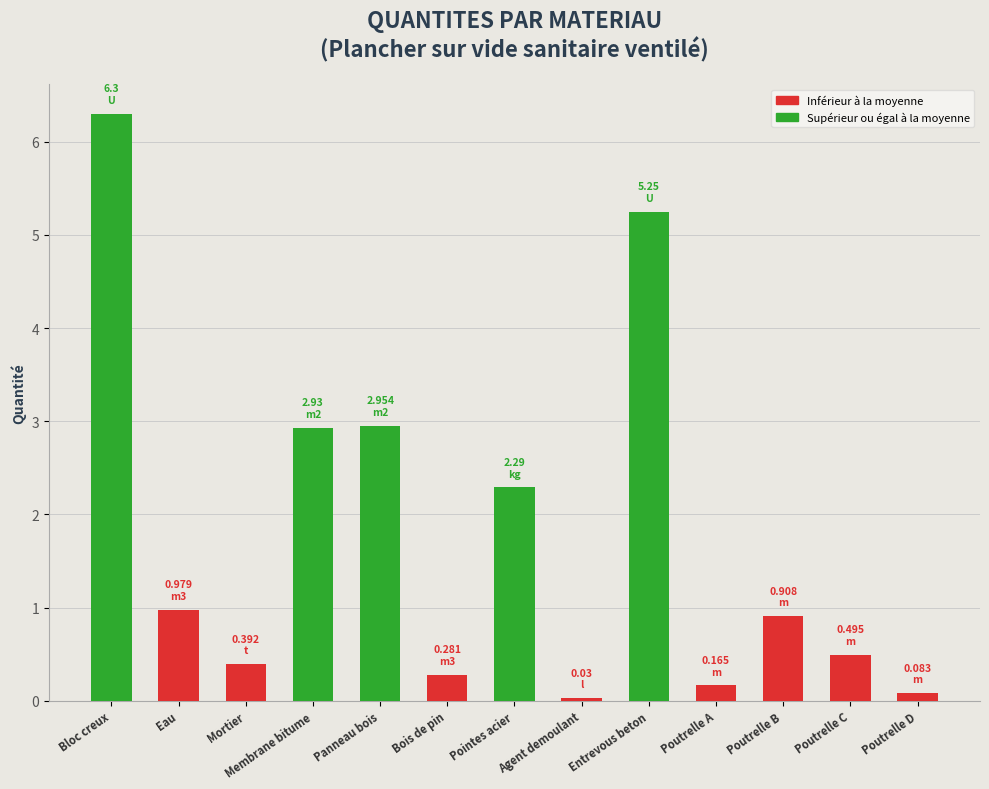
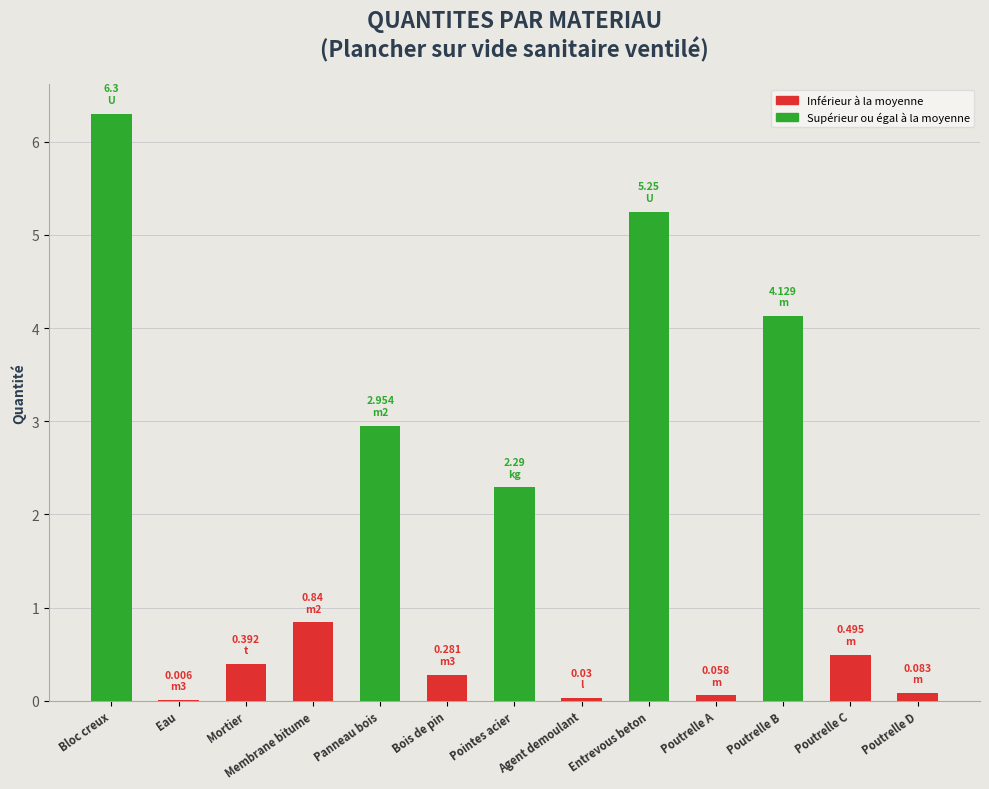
  {
    "Bloc creux": 6.3,
-   "Eau": 0.979,
+   "Eau": 0.006,
    "Mortier": 0.392,
-   "Membrane bitume": 2.93,
+   "Membrane bitume": 0.84,
    "Panneau bois": 2.954,
    "Bois de pin": 0.281,
    "Pointes acier": 2.29,
    "Agent demoulant": 0.03,
    "Entrevous beton": 5.25,
-   "Poutrelle A": 0.165,
-   "Poutrelle B": 0.908,
+   "Poutrelle A": 0.058,
+   "Poutrelle B": 4.129,
    "Poutrelle C": 0.495,
    "Poutrelle D": 0.083
  }
